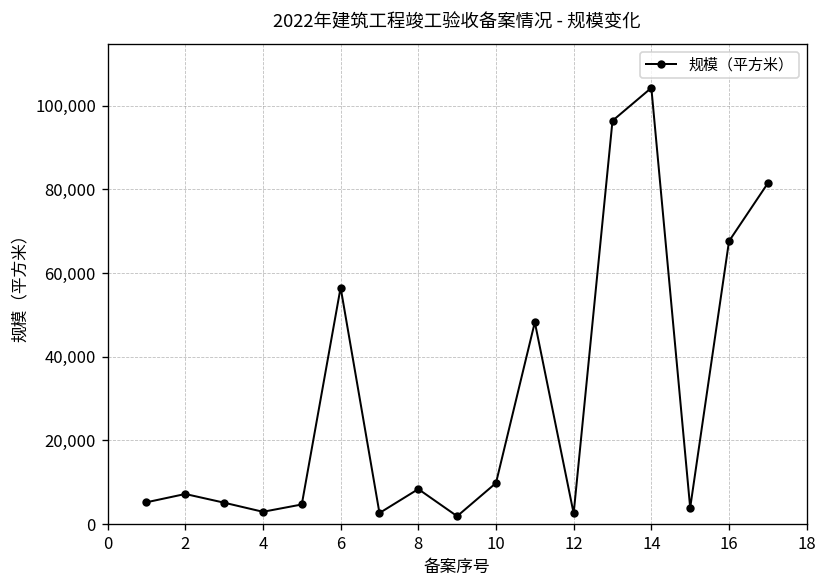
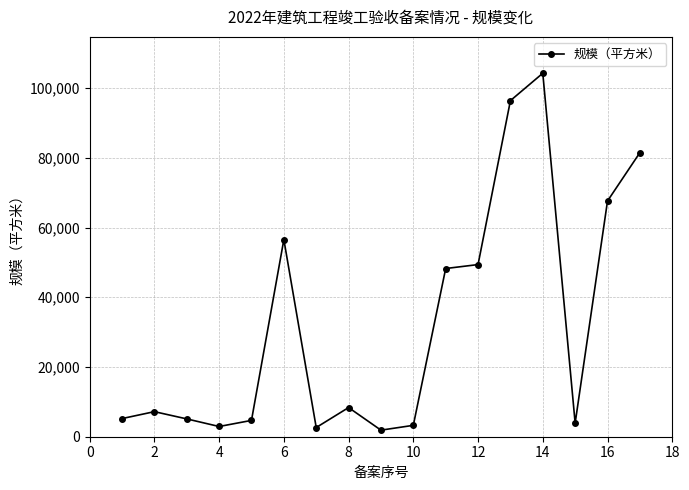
  {
    "2": "7,000",
    "4": "3,000",
    "6": "57,000",
    "8": "8,000",
-   "10": "10,000",
-   "12": "3,000",
+   "10": "3,000",
+   "12": "49,000",
    "14": "104,000",
    "16": "68,000"
  }
